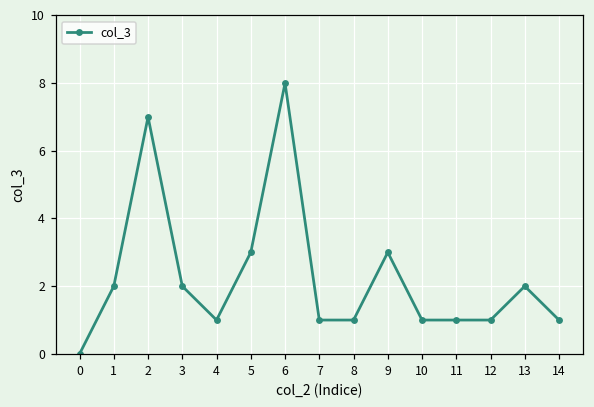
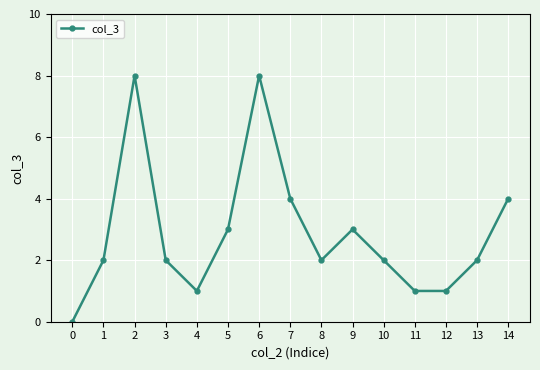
  {
    "0": 0,
    "1": 2,
-   "2": 7,
+   "2": 8,
    "3": 2,
    "4": 1,
    "5": 3,
    "6": 8,
-   "7": 1,
-   "8": 1,
+   "7": 4,
+   "8": 2,
    "9": 3,
-   "10": 1,
+   "10": 2,
    "11": 1,
    "12": 1,
    "13": 2,
-   "14": 1
+   "14": 4
  }
